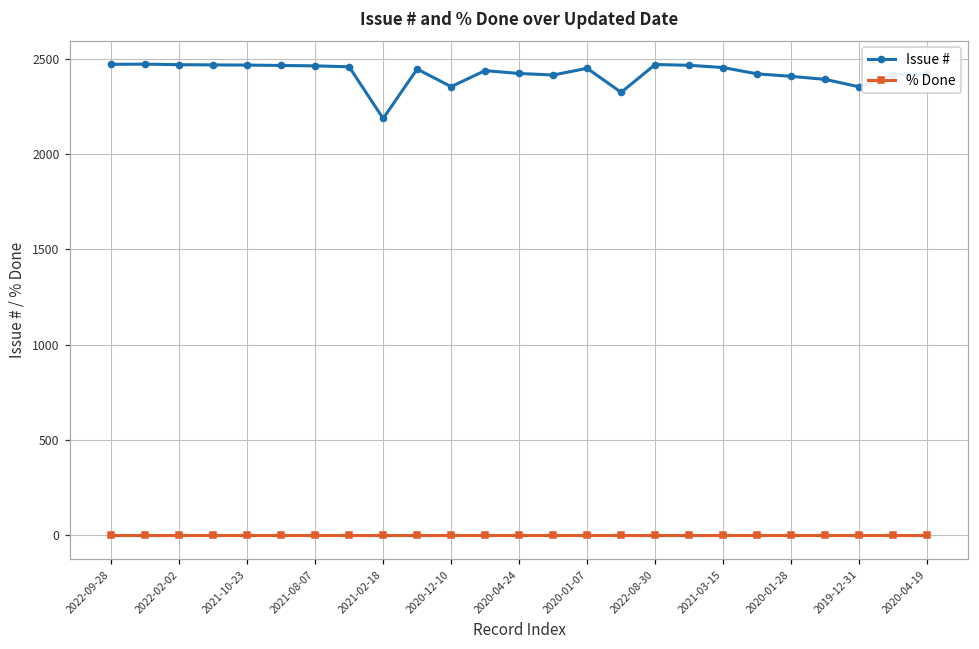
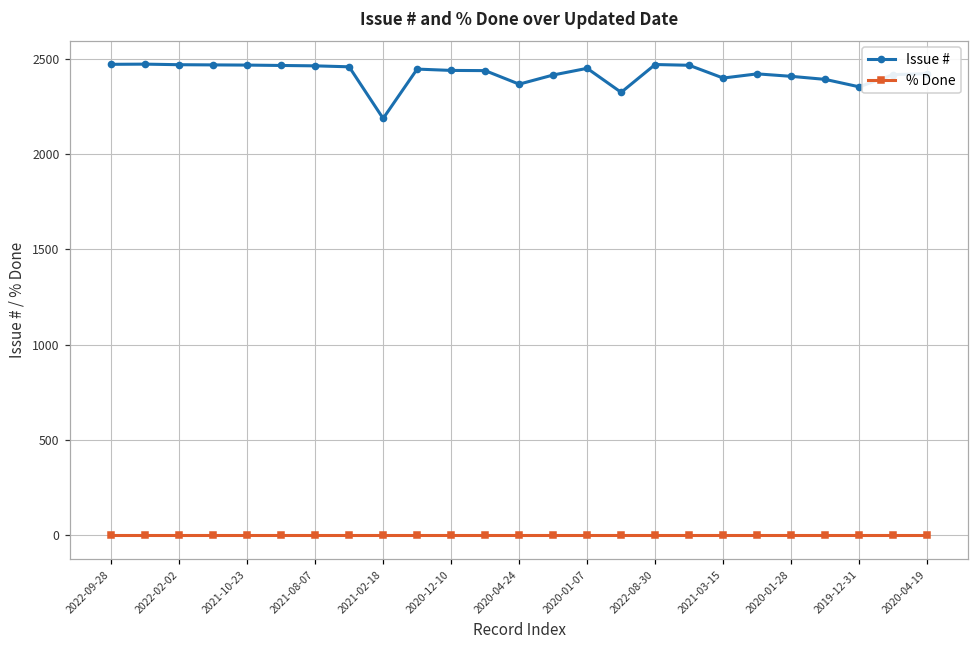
  {
    "Issue #": {
      "2022-09-28": 2470,
      "2022-02-02": 2470,
      "2021-02-18": 2190,
-     "2020-12-10": 2350,
-     "2020-04-24": 2420,
+     "2020-12-10": 2440,
+     "2020-04-24": 2370,
      "2020-01-07": 2450,
      "2022-08-30": 2470,
-     "2021-03-15": 2450,
+     "2021-03-15": 2400,
      "2020-01-28": 2410,
      "2019-12-31": 2350
    },
    "% Done": {
      "2022-09-28": 0,
      "2022-02-02": 0,
      "2021-02-18": 0,
      "2020-12-10": 0,
      "2020-04-24": 0,
      "2020-01-07": 0,
      "2022-08-30": 0,
      "2021-03-15": 0,
      "2020-01-28": 0,
      "2019-12-31": 0,
      "2020-04-19": 0
    }
  }
